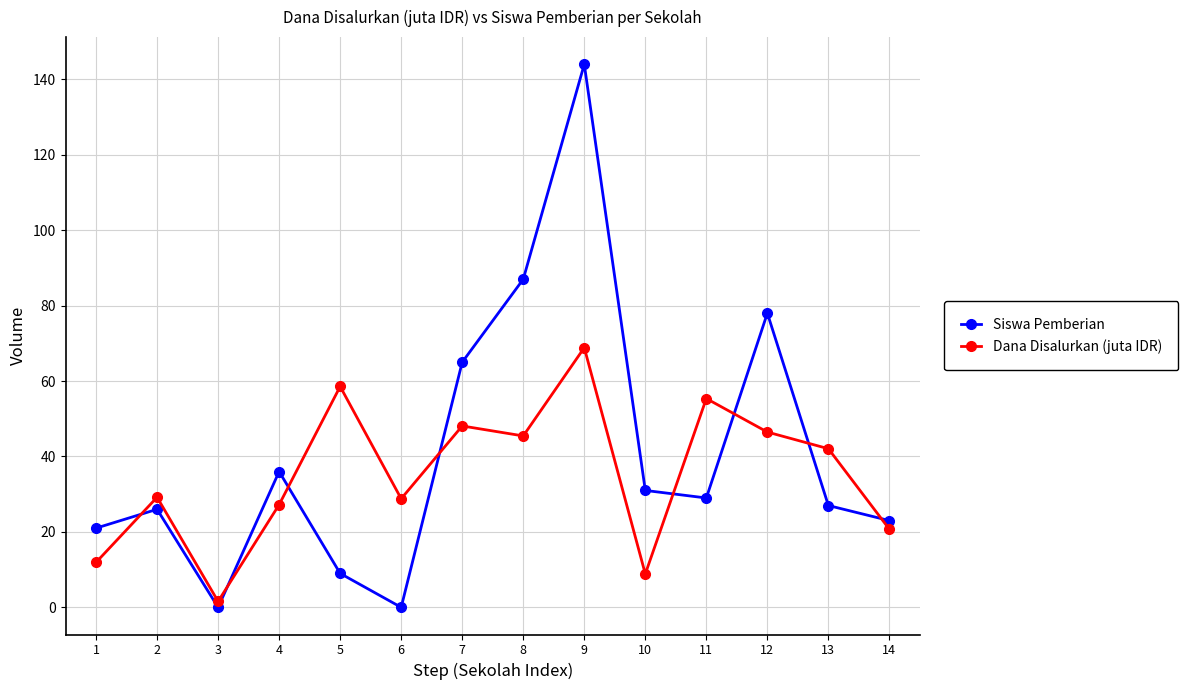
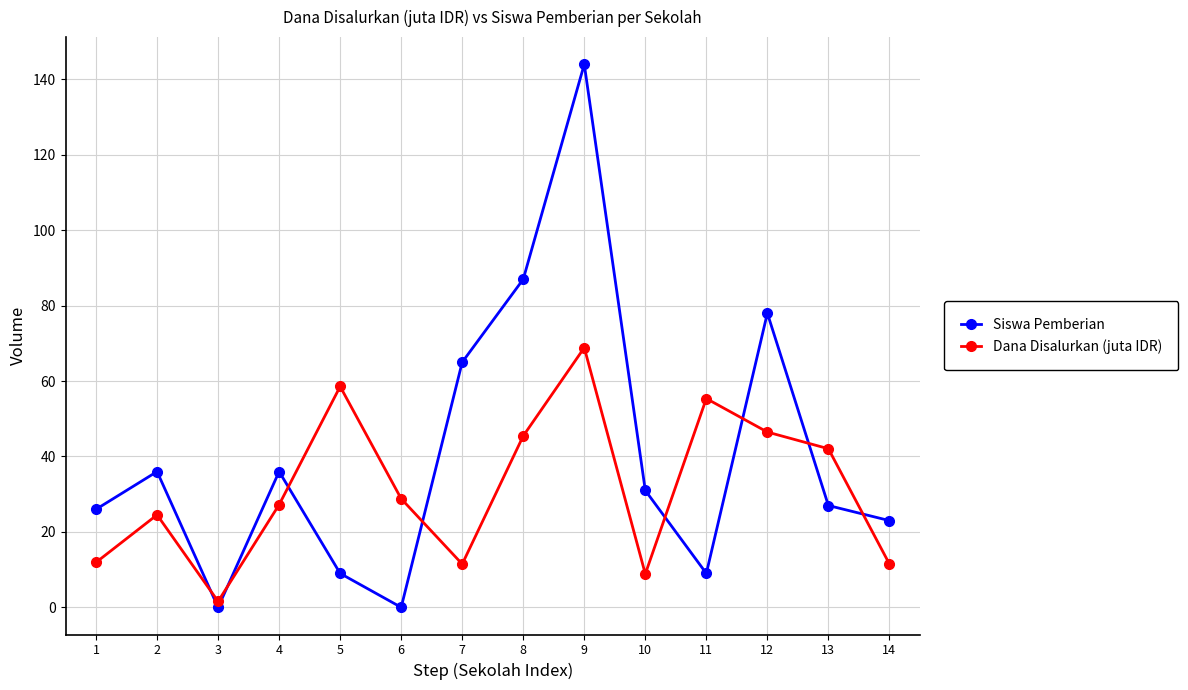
  {
    "Siswa Pemberian": {
-     "1": 21,
-     "2": 26,
+     "1": 26,
+     "2": 36,
      "3": 0,
      "4": 36,
      "5": 9,
      "6": 0,
      "7": 65,
      "8": 87,
      "9": 144,
      "10": 31,
-     "11": 29,
+     "11": 9,
      "12": 78,
      "13": 27,
      "14": 23
    },
    "Dana Disalurkan (juta IDR)": {
      "1": 12,
-     "2": 29,
+     "2": 25,
      "3": 2,
      "4": 27,
      "5": 59,
      "6": 29,
-     "7": 48,
+     "7": 11,
      "8": 45,
      "9": 69,
      "10": 9,
      "11": 55,
      "12": 46,
      "13": 42,
-     "14": 21
+     "14": 12
    }
  }
